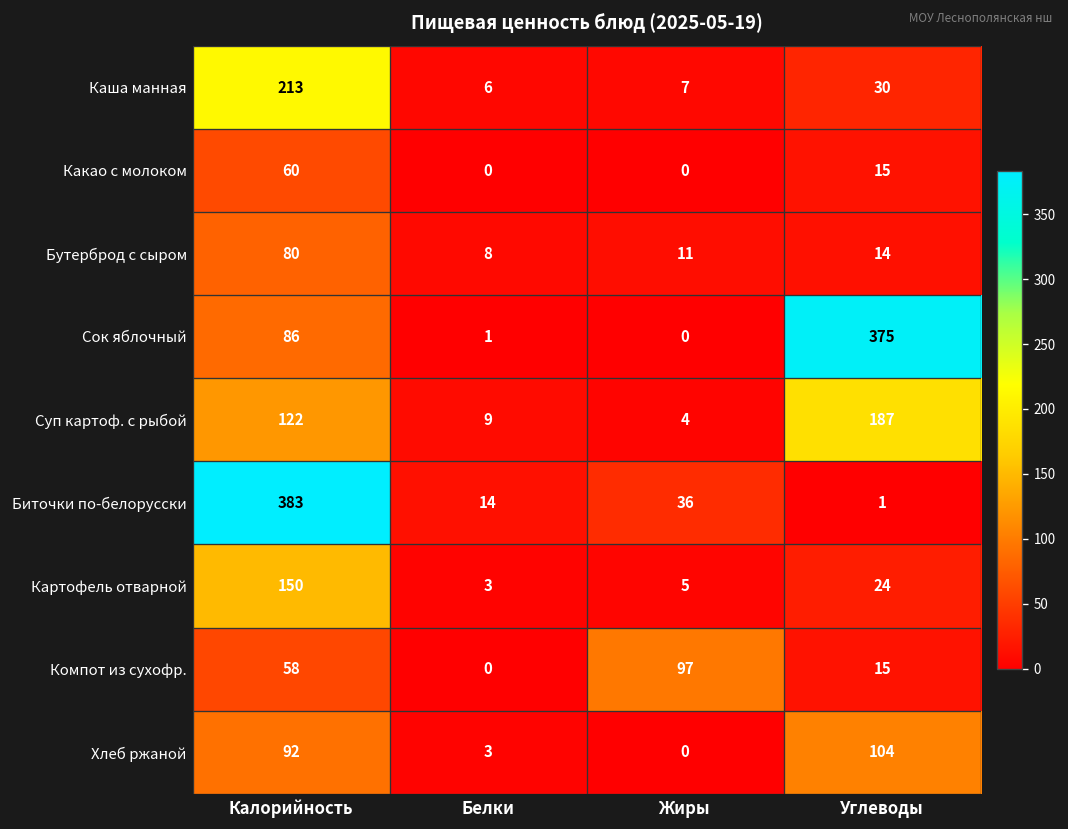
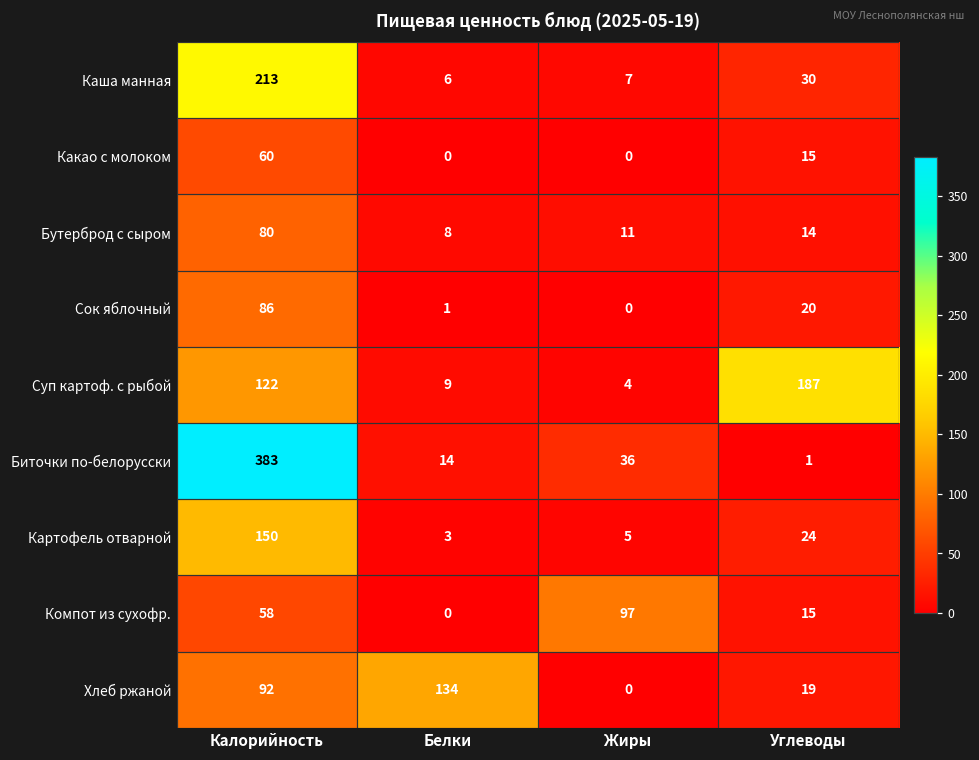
  {
    "Каша манная": {
      "Калорийность": 213,
      "Белки": 6,
      "Жиры": 7,
      "Углеводы": 30
    },
    "Какао с молоком": {
      "Калорийность": 60,
      "Белки": 0,
      "Жиры": 0,
      "Углеводы": 15
    },
    "Бутерброд с сыром": {
      "Калорийность": 80,
      "Белки": 8,
      "Жиры": 11,
      "Углеводы": 14
    },
    "Сок яблочный": {
      "Калорийность": 86,
      "Белки": 1,
      "Жиры": 0,
-     "Углеводы": 375
+     "Углеводы": 20
    },
    "Суп картоф. с рыбой": {
      "Калорийность": 122,
      "Белки": 9,
      "Жиры": 4,
      "Углеводы": 187
    },
    "Биточки по-белорусски": {
      "Калорийность": 383,
      "Белки": 14,
      "Жиры": 36,
      "Углеводы": 1
    },
    "Картофель отварной": {
      "Калорийность": 150,
      "Белки": 3,
      "Жиры": 5,
      "Углеводы": 24
    },
    "Компот из сухофр.": {
      "Калорийность": 58,
      "Белки": 0,
      "Жиры": 97,
      "Углеводы": 15
    },
    "Хлеб ржаной": {
      "Калорийность": 92,
-     "Белки": 3,
+     "Белки": 134,
      "Жиры": 0,
-     "Углеводы": 104
+     "Углеводы": 19
    }
  }
